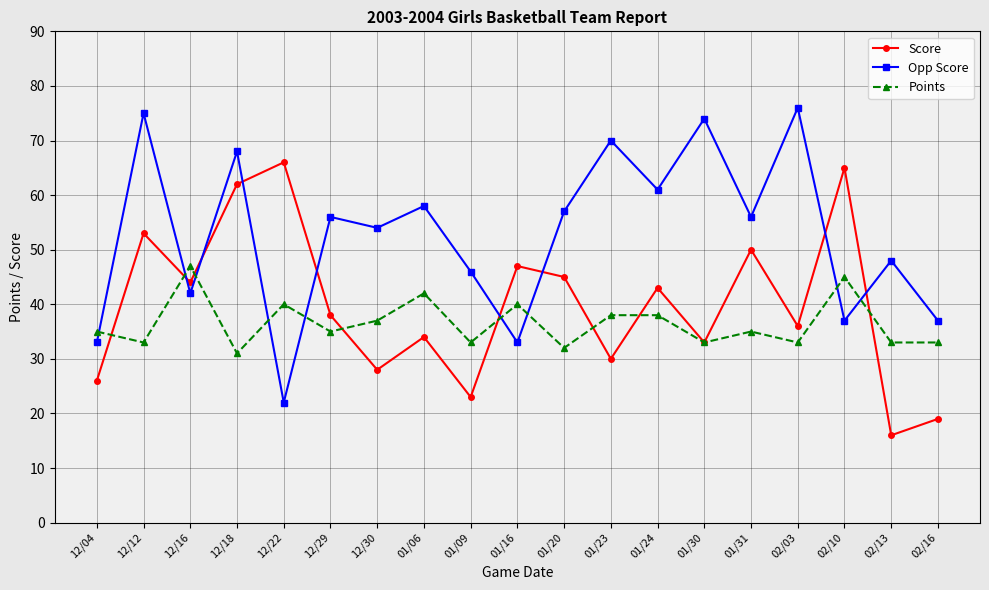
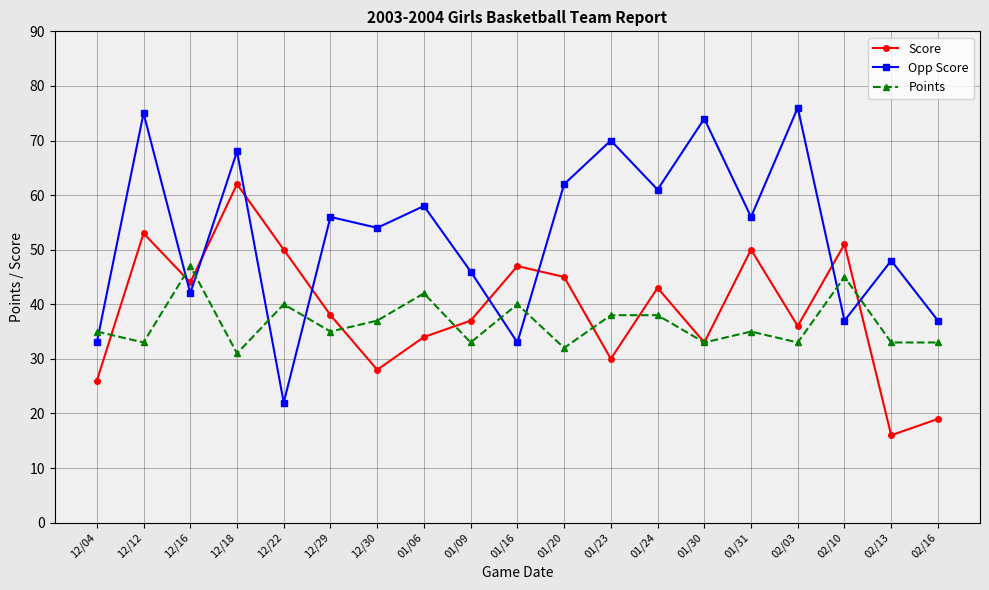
  {
    "Score": {
      "12/04": 26,
      "12/12": 53,
      "12/16": 44,
      "12/18": 62,
-     "12/22": 66,
+     "12/22": 50,
      "12/29": 38,
      "12/30": 28,
      "01/06": 34,
-     "01/09": 23,
+     "01/09": 37,
      "01/16": 47,
      "01/20": 45,
      "01/23": 30,
      "01/24": 43,
      "01/31": 50,
      "02/03": 36,
-     "02/10": 65,
+     "02/10": 51,
      "02/13": 16,
      "02/16": 19
    },
    "Opp Score": {
      "12/04": 33,
      "12/12": 75,
      "12/16": 42,
      "12/18": 68,
      "12/22": 22,
      "12/29": 56,
      "12/30": 54,
      "01/06": 58,
      "01/09": 46,
      "01/16": 33,
-     "01/20": 57,
+     "01/20": 62,
      "01/23": 70,
      "01/24": 61,
      "01/30": 74,
      "01/31": 56,
      "02/03": 76,
      "02/10": 37,
      "02/13": 48,
      "02/16": 37
    },
    "Points": {
      "12/04": 35,
      "12/12": 33,
      "12/16": 47,
      "12/18": 31,
      "12/22": 40,
      "12/29": 35,
      "12/30": 37,
      "01/06": 42,
      "01/09": 33,
      "01/16": 40,
      "01/20": 32,
      "01/23": 38,
      "01/24": 38,
      "01/31": 35,
      "02/03": 33,
      "02/10": 45,
      "02/13": 33,
      "02/16": 33
    }
  }
